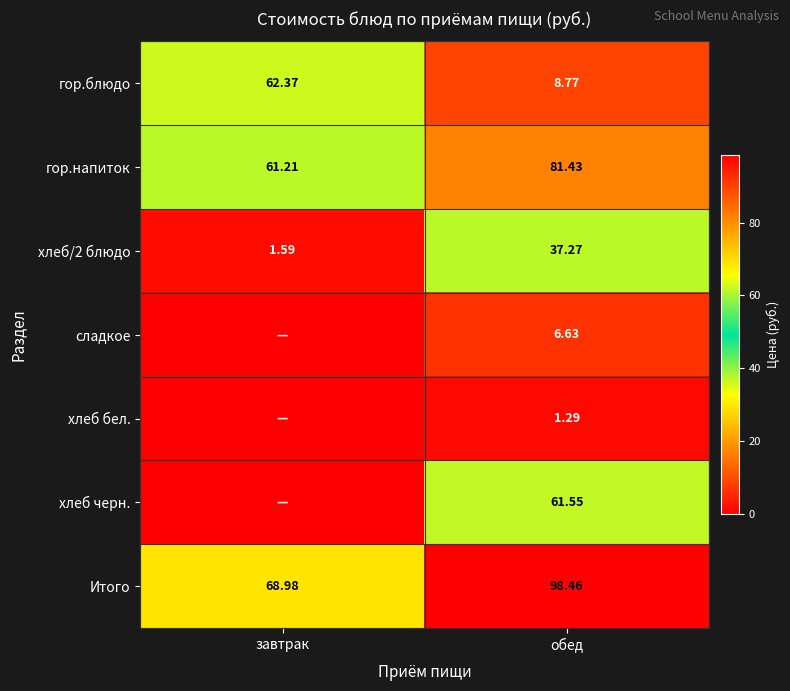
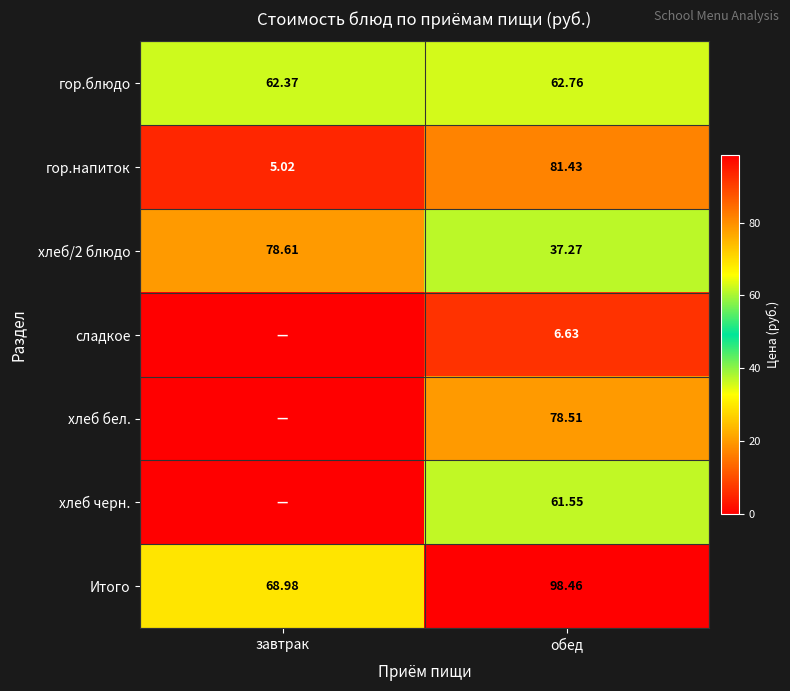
  {
    "гор.блюдо": {
      "завтрак": 62.37,
-     "обед": 8.77
+     "обед": 62.76
    },
    "гор.напиток": {
-     "завтрак": 61.21,
+     "завтрак": 5.02,
      "обед": 81.43
    },
    "хлеб/2 блюдо": {
-     "завтрак": 1.59,
+     "завтрак": 78.61,
      "обед": 37.27
    },
    "сладкое": {
      "обед": 6.63
    },
    "хлеб бел.": {
-     "обед": 1.29
+     "обед": 78.51
    },
    "хлеб черн.": {
      "обед": 61.55
    },
    "Итого": {
      "завтрак": 68.98,
      "обед": 98.46
    }
  }
